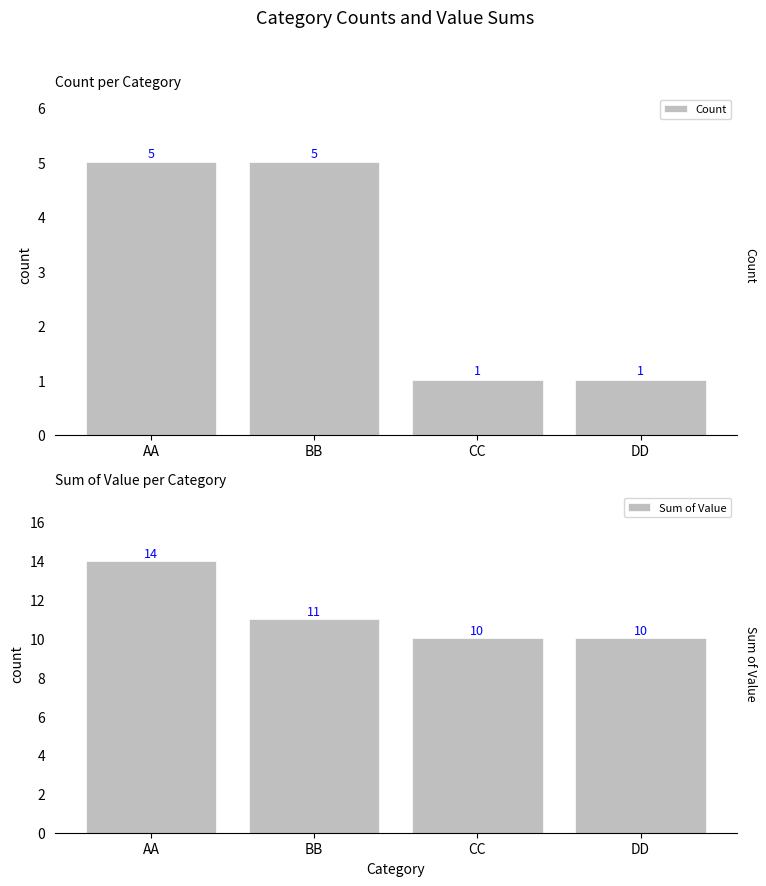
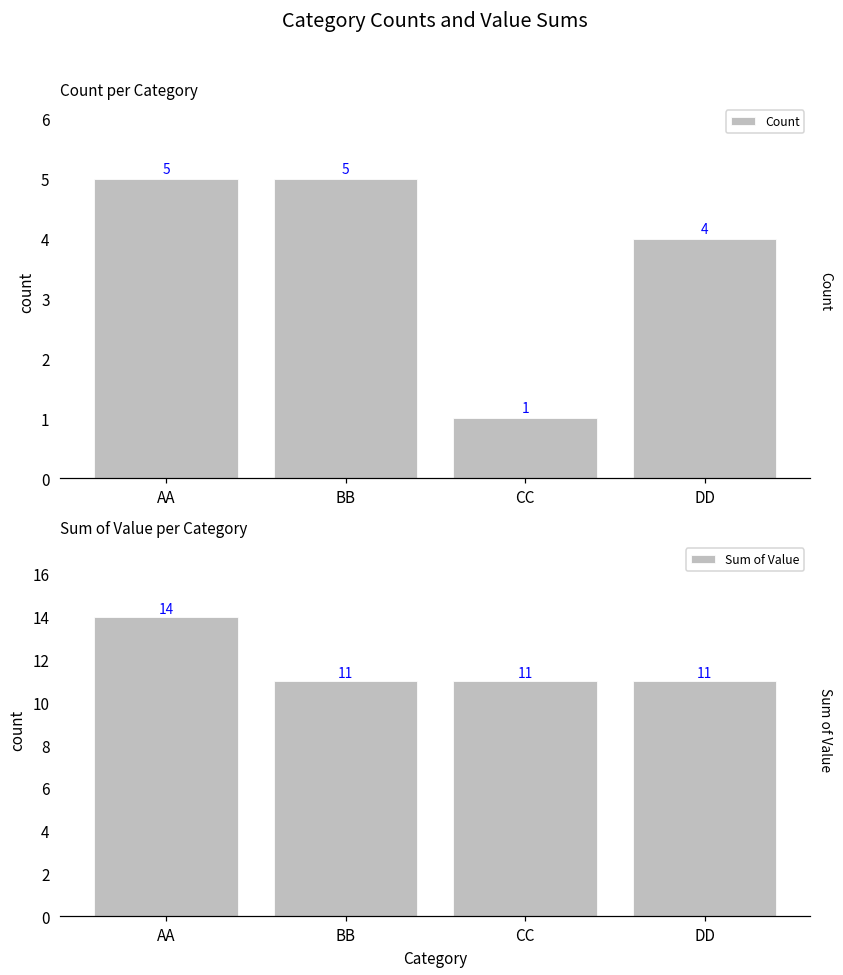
  {
    "Count per Category": {
      "AA": 5,
      "BB": 5,
      "CC": 1,
-     "DD": 1
+     "DD": 4
    },
    "Sum of Value per Category": {
      "AA": 14,
      "BB": 11,
-     "CC": 10,
-     "DD": 10
+     "CC": 11,
+     "DD": 11
    }
  }
